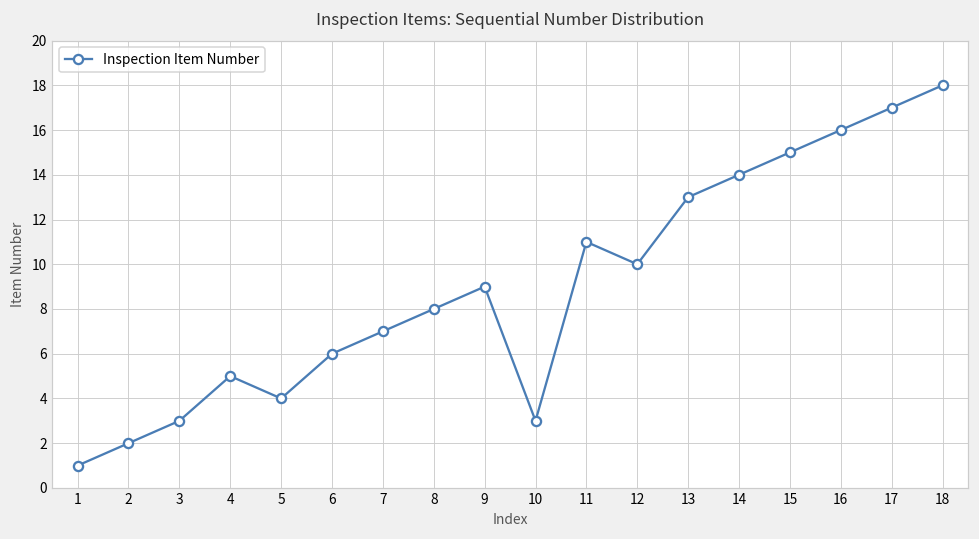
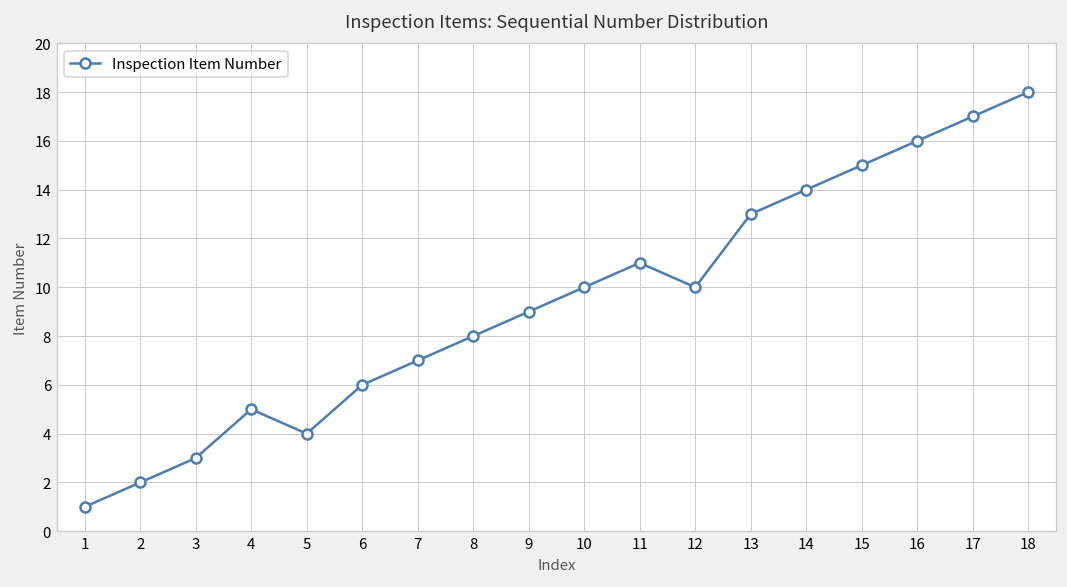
  {
    "1": 1,
    "2": 2,
    "3": 3,
    "4": 5,
    "5": 4,
    "6": 6,
    "7": 7,
    "8": 8,
    "9": 9,
-   "10": 3,
+   "10": 10,
    "11": 11,
    "12": 10,
    "13": 13,
    "14": 14,
    "15": 15,
    "16": 16,
    "17": 17,
    "18": 18
  }
